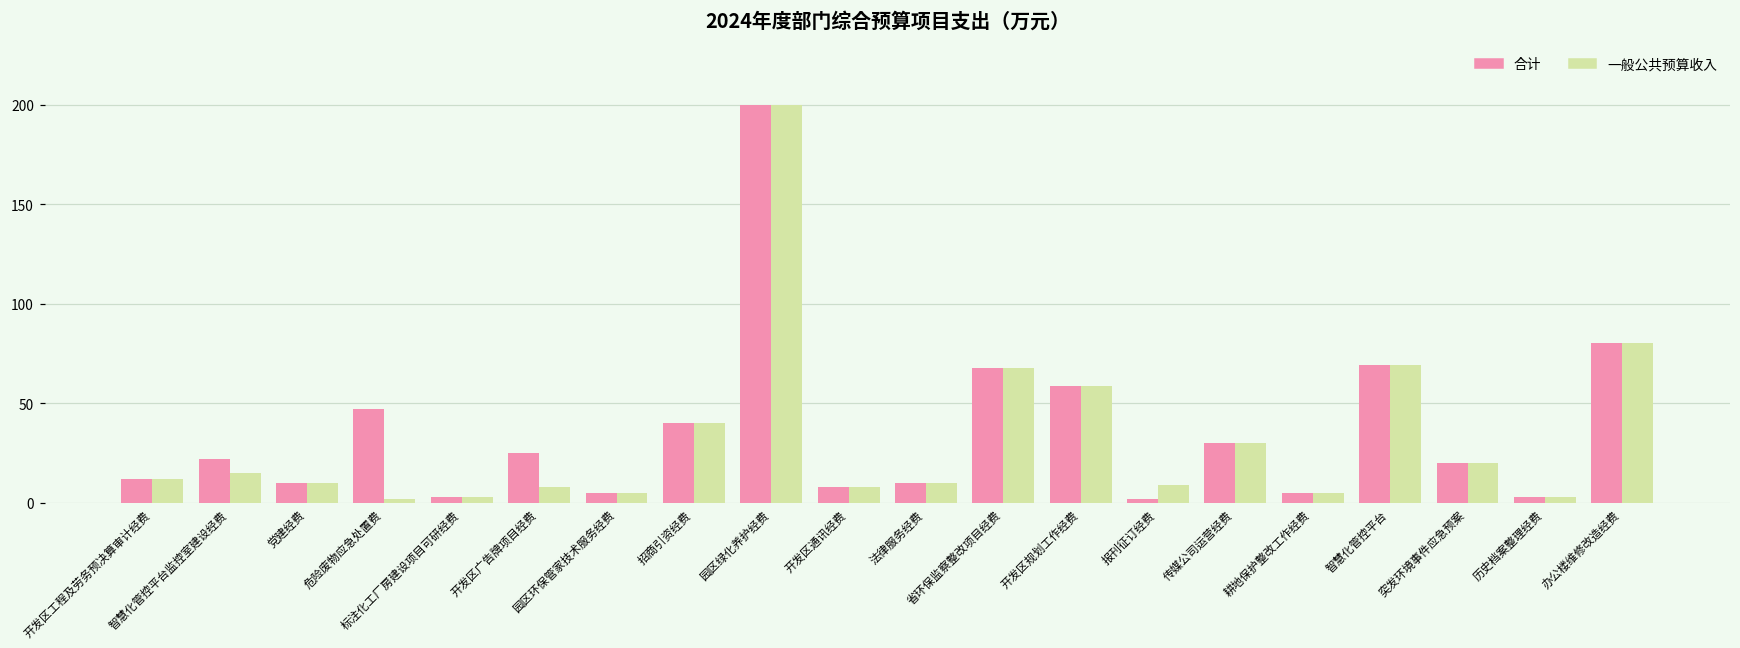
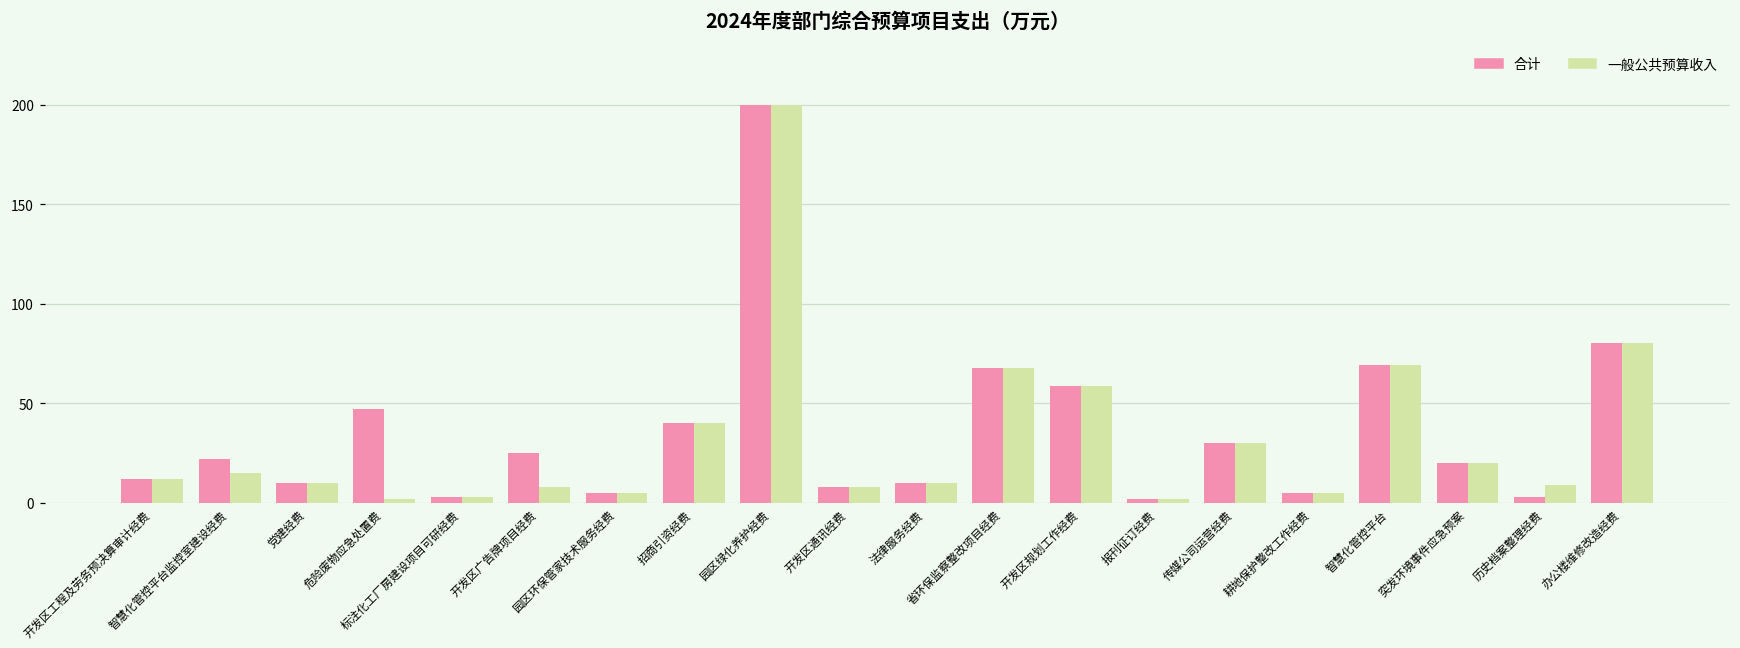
  {
    "合计": {
      "开发区工程及劳务预决算审计经费": 12,
      "智慧化管控平台监控室建设经费": 22,
      "党建经费": 10,
      "危险废物应急处置费": 47,
      "标注化工厂房建设项目可研经费": 3,
      "开发区广告牌项目经费": 25,
      "园区环保管家技术服务经费": 5,
      "招商引资经费": 40,
      "园区绿化养护经费": 200,
      "开发区通讯经费": 8,
      "法律服务经费": 10,
      "省环保监察整改项目经费": 68,
      "开发区规划工作经费": 58,
      "报刊征订经费": 2,
      "传媒公司运营经费": 30,
      "耕地保护整改工作经费": 5,
      "智慧化管控平台": 69,
      "突发环境事件应急预案": 20,
      "历史档案整理经费": 3,
      "办公楼维修改造经费": 80
    },
    "一般公共预算收入": {
      "开发区工程及劳务预决算审计经费": 12,
      "智慧化管控平台监控室建设经费": 15,
      "党建经费": 10,
      "危险废物应急处置费": 2,
      "标注化工厂房建设项目可研经费": 3,
      "开发区广告牌项目经费": 8,
      "园区环保管家技术服务经费": 5,
      "招商引资经费": 40,
      "园区绿化养护经费": 200,
      "开发区通讯经费": 8,
      "法律服务经费": 10,
      "省环保监察整改项目经费": 68,
      "开发区规划工作经费": 58,
-     "报刊征订经费": 9,
+     "报刊征订经费": 2,
      "传媒公司运营经费": 30,
      "耕地保护整改工作经费": 5,
      "智慧化管控平台": 69,
      "突发环境事件应急预案": 20,
-     "历史档案整理经费": 3,
+     "历史档案整理经费": 9,
      "办公楼维修改造经费": 80
    }
  }
